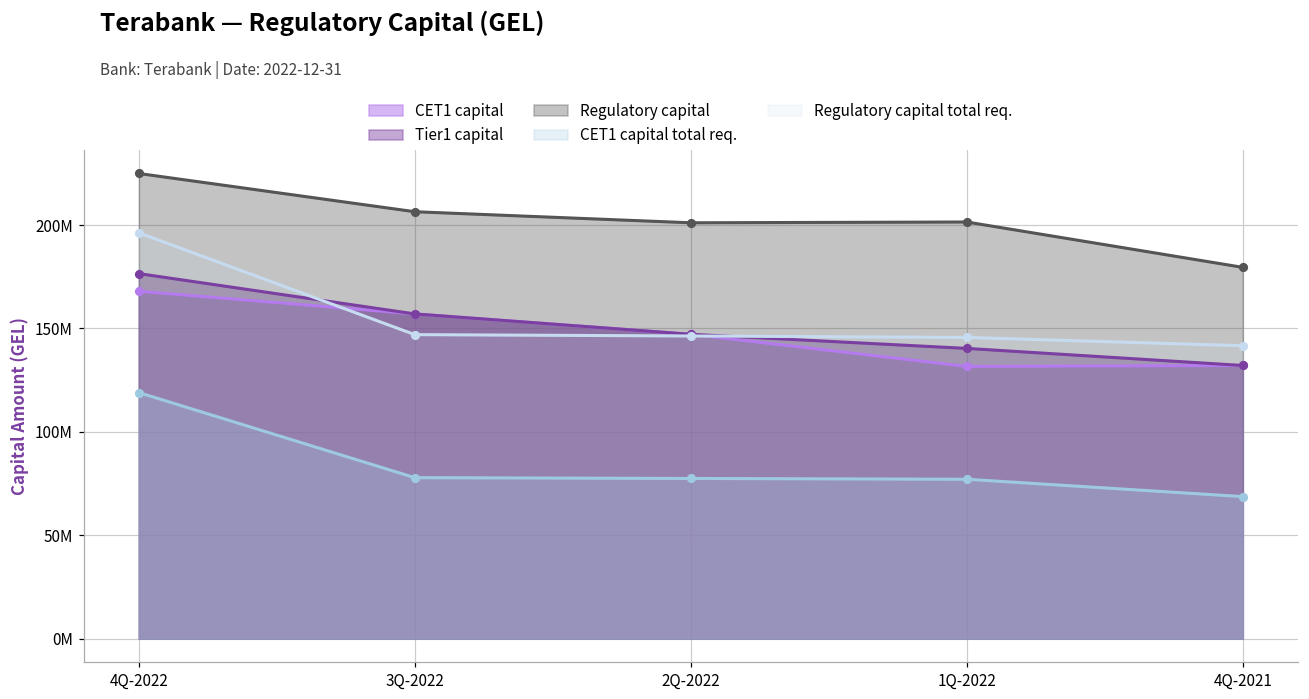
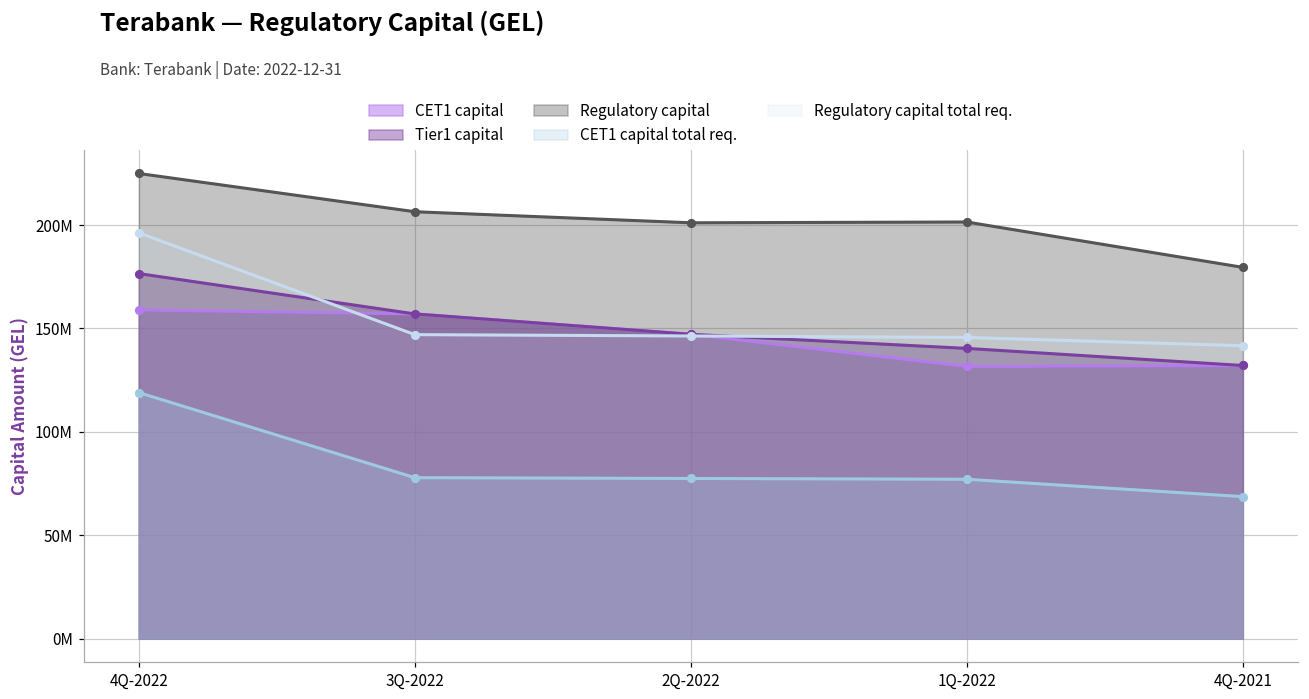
  {
    "CET1 capital": {
-     "4Q-2022": 168000000,
+     "4Q-2022": 159000000,
      "1Q-2022": 132000000
    }
  }
